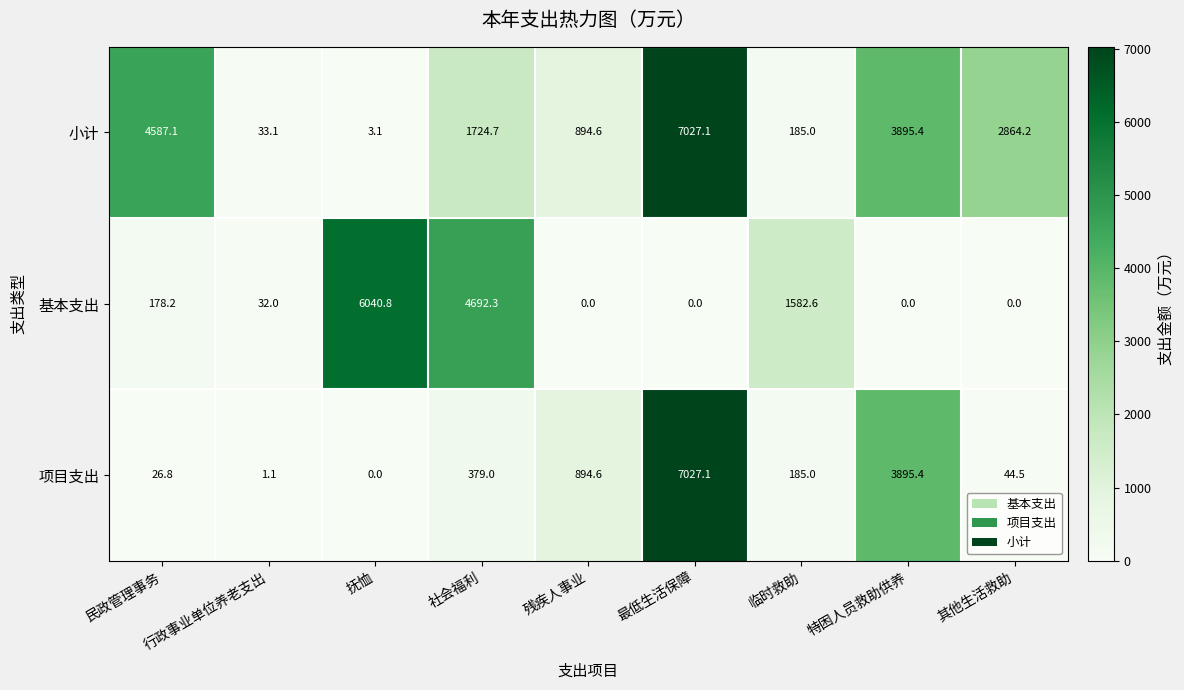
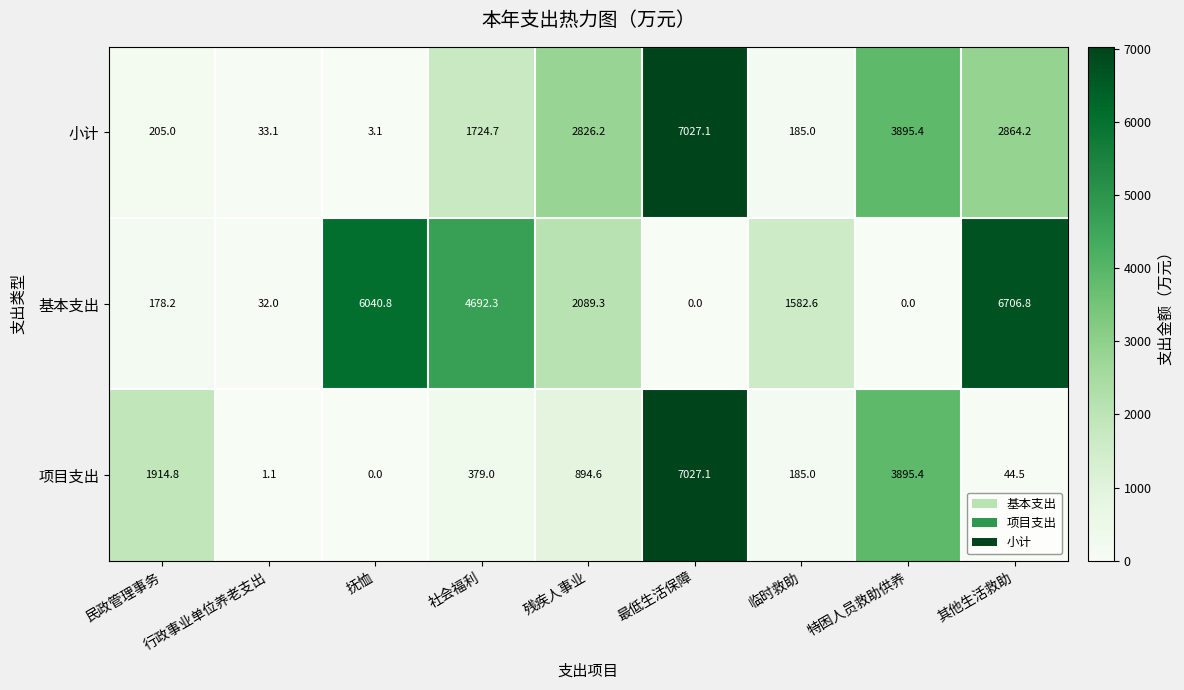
  {
    "小计": {
-     "民政管理事务": 4587.1,
+     "民政管理事务": 205.0,
      "行政事业单位养老支出": 33.1,
      "抚恤": 3.1,
      "社会福利": 1724.7,
-     "残疾人事业": 894.6,
+     "残疾人事业": 2826.2,
      "最低生活保障": 7027.1,
      "临时救助": 185.0,
      "特困人员救助供养": 3895.4,
      "其他生活救助": 2864.2
    },
    "基本支出": {
      "民政管理事务": 178.2,
      "行政事业单位养老支出": 32.0,
      "抚恤": 6040.8,
      "社会福利": 4692.3,
-     "残疾人事业": 0.0,
+     "残疾人事业": 2089.3,
      "最低生活保障": 0.0,
      "临时救助": 1582.6,
      "特困人员救助供养": 0.0,
-     "其他生活救助": 0.0
+     "其他生活救助": 6706.8
    },
    "项目支出": {
-     "民政管理事务": 26.8,
+     "民政管理事务": 1914.8,
      "行政事业单位养老支出": 1.1,
      "抚恤": 0.0,
      "社会福利": 379.0,
      "残疾人事业": 894.6,
      "最低生活保障": 7027.1,
      "临时救助": 185.0,
      "特困人员救助供养": 3895.4,
      "其他生活救助": 44.5
    }
  }
